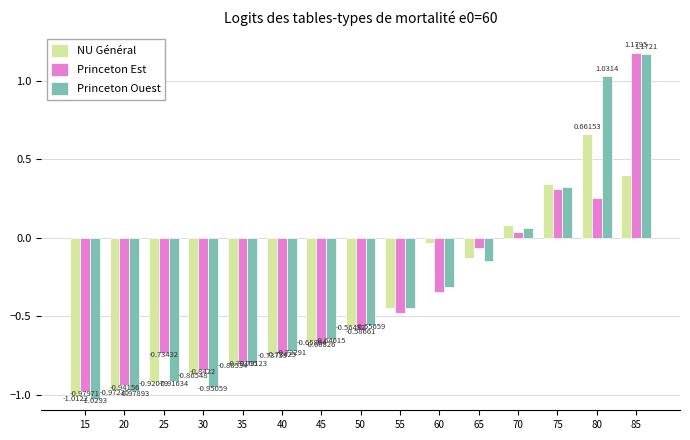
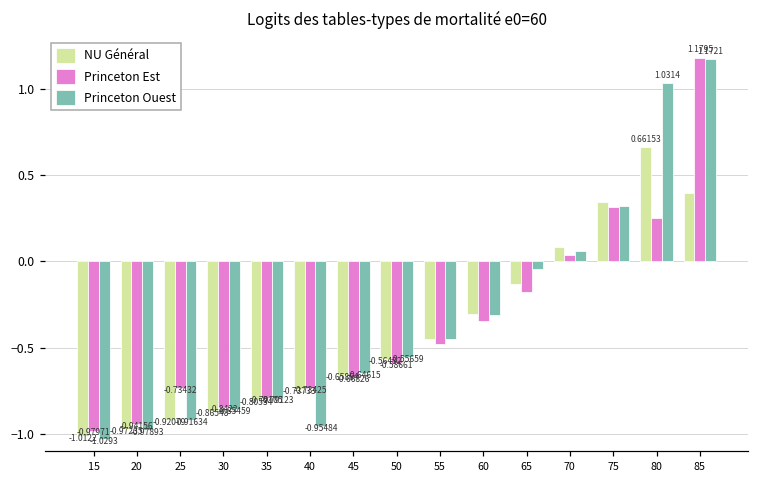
  {
    "NU Général": {
      "55": -0.45,
-     "60": -0.03,
+     "60": -0.31,
      "65": -0.13,
      "70": 0.08,
      "75": 0.34,
      "85": 0.40
    },
    "Princeton Est": {
      "55": -0.48,
      "60": -0.35,
-     "65": -0.06,
+     "65": -0.18,
      "70": 0.03,
      "75": 0.31,
      "80": 0.25
    },
    "Princeton Ouest": {
-     "30": -0.95059,
-     "40": -0.72291,
-     "65": -0.15,
+     "30": -0.85459,
+     "40": -0.95484,
+     "65": -0.04,
      "80": 1.0314
    }
  }
